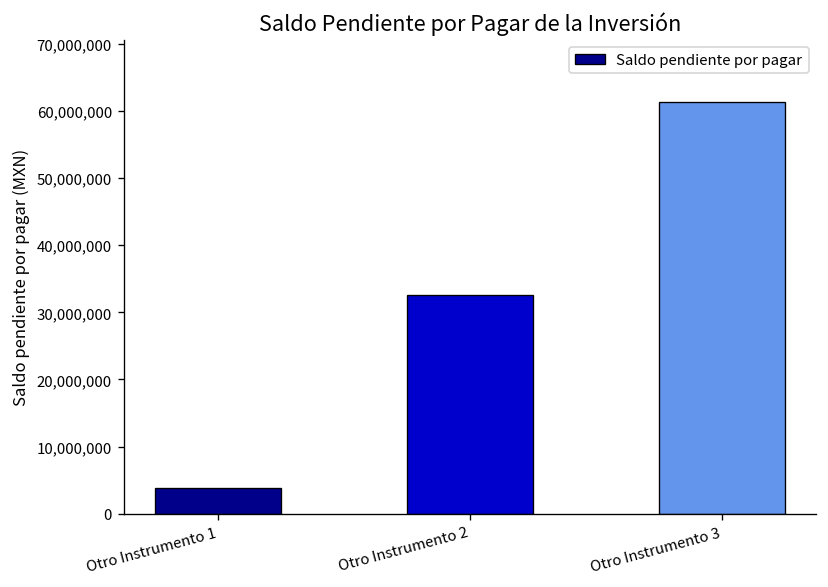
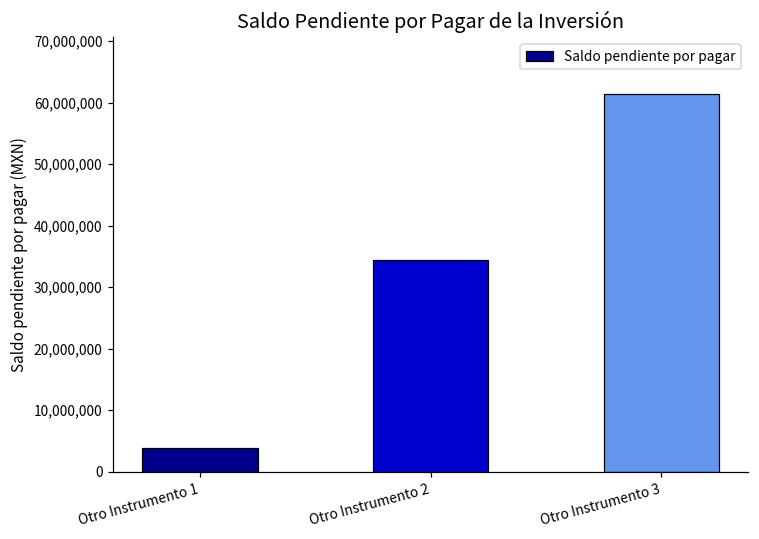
  {
    "Otro Instrumento 1": "4,000,000",
-   "Otro Instrumento 2": "33,000,000",
+   "Otro Instrumento 2": "34,000,000",
    "Otro Instrumento 3": "61,000,000"
  }
